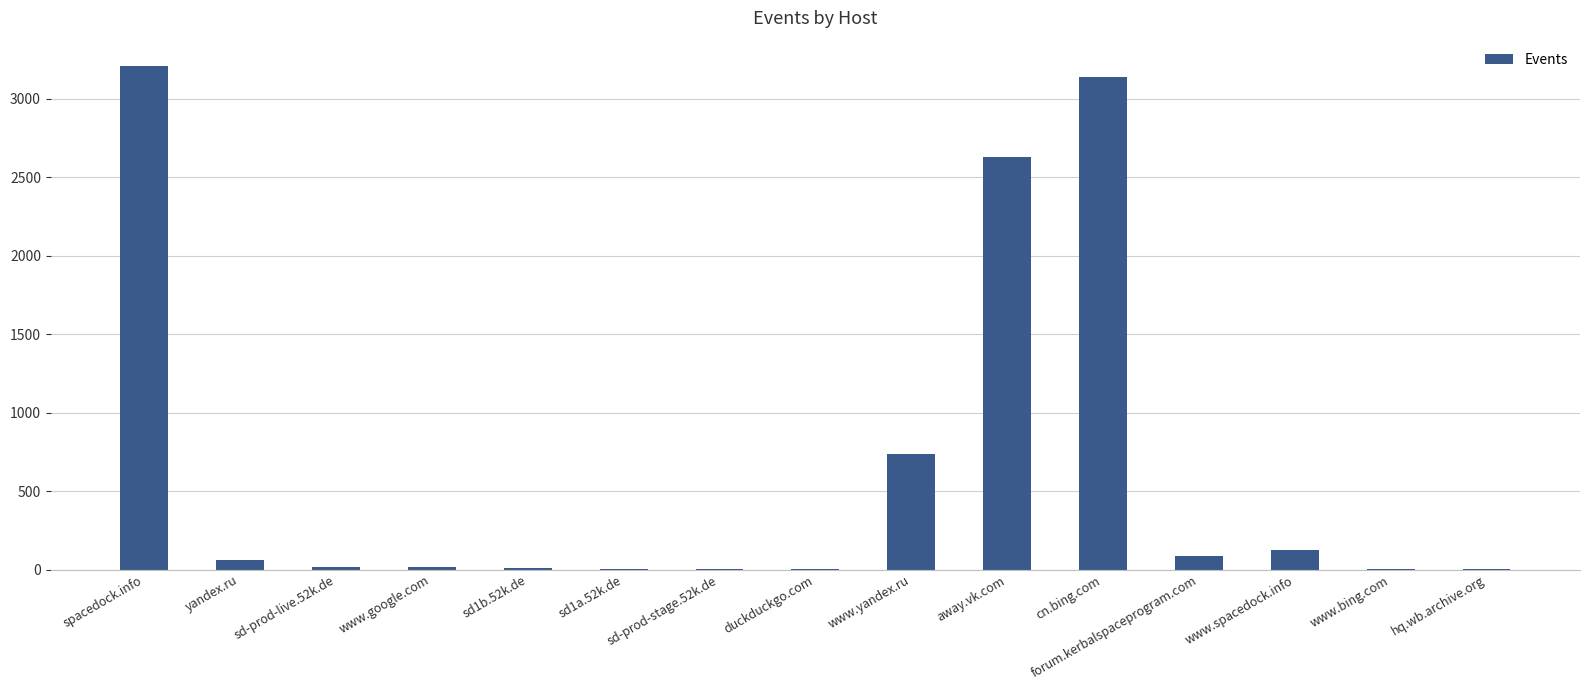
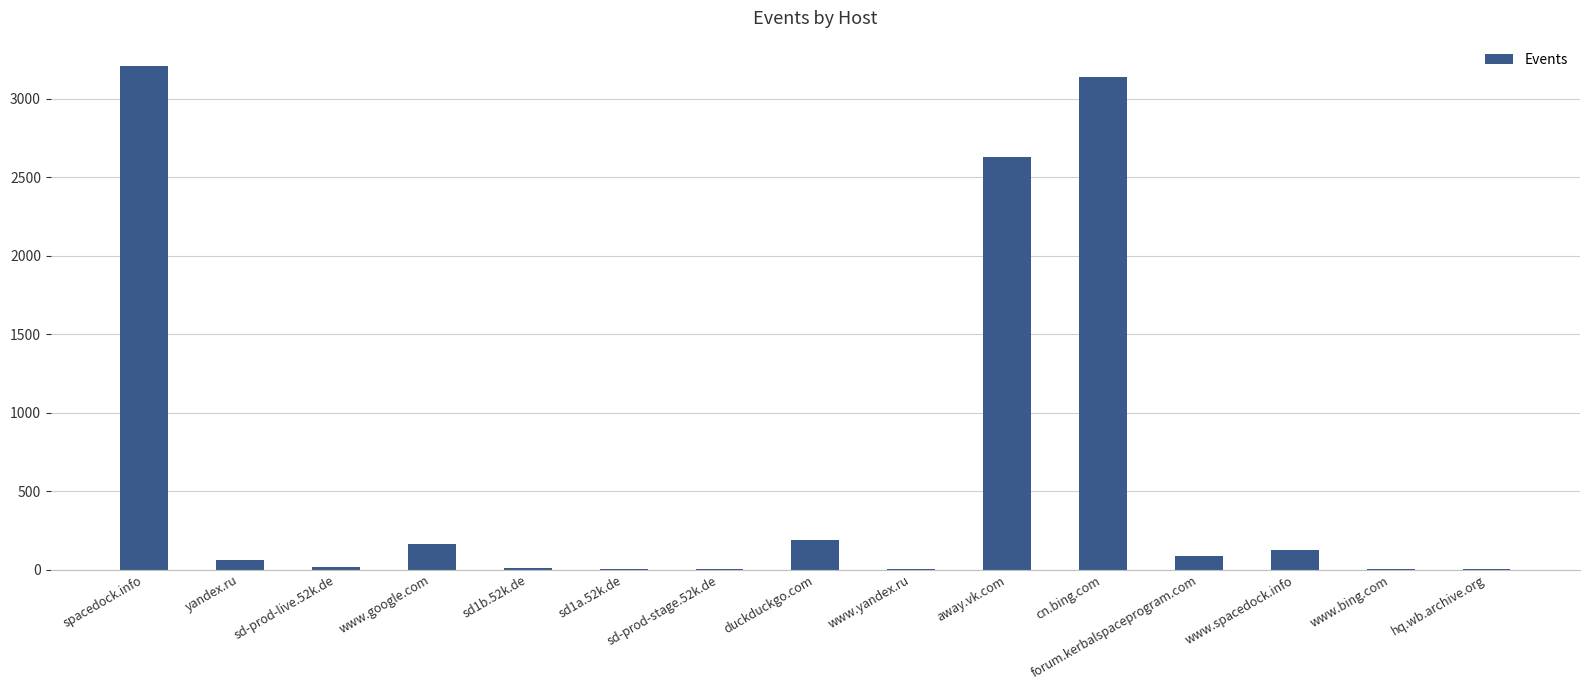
  {
    "spacedock.info": 3210,
    "yandex.ru": 60,
-   "www.google.com": 10,
-   "duckduckgo.com": 0,
-   "www.yandex.ru": 730,
+   "www.google.com": 160,
+   "duckduckgo.com": 190,
+   "www.yandex.ru": 0,
    "away.vk.com": 2630,
    "cn.bing.com": 3140,
    "forum.kerbalspaceprogram.com": 90,
    "www.spacedock.info": 130
  }
